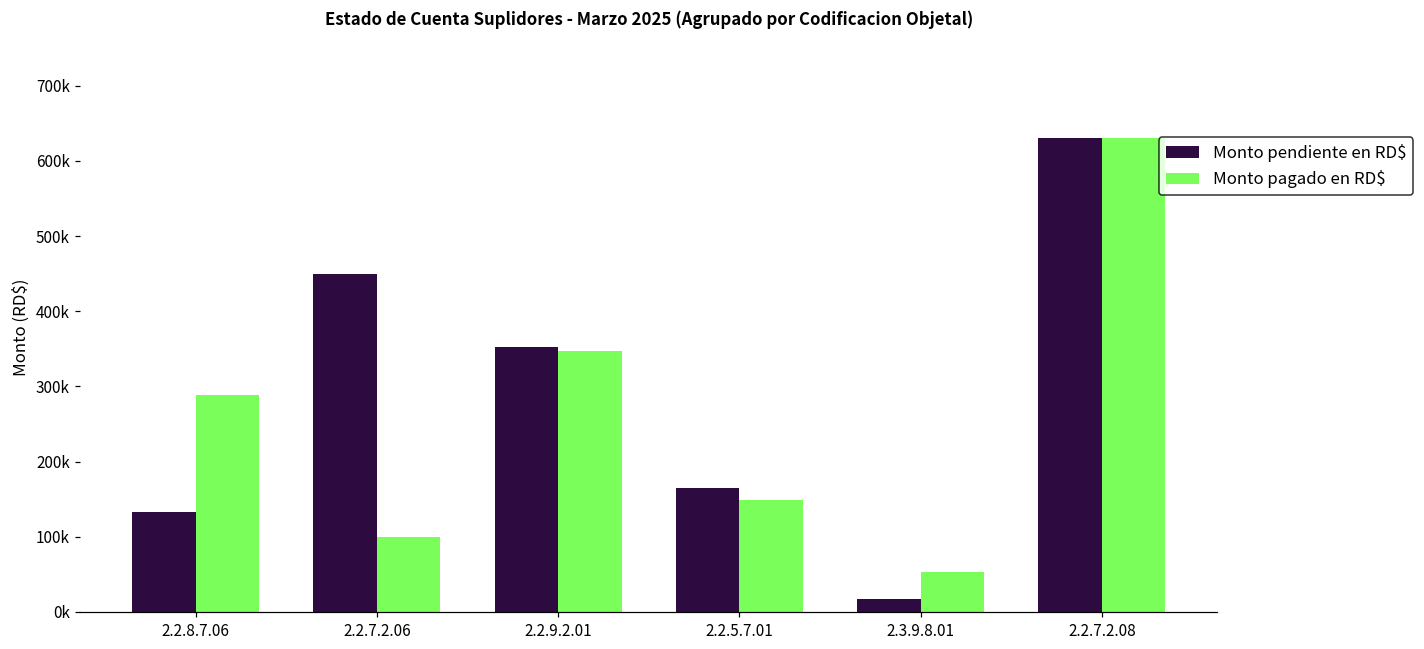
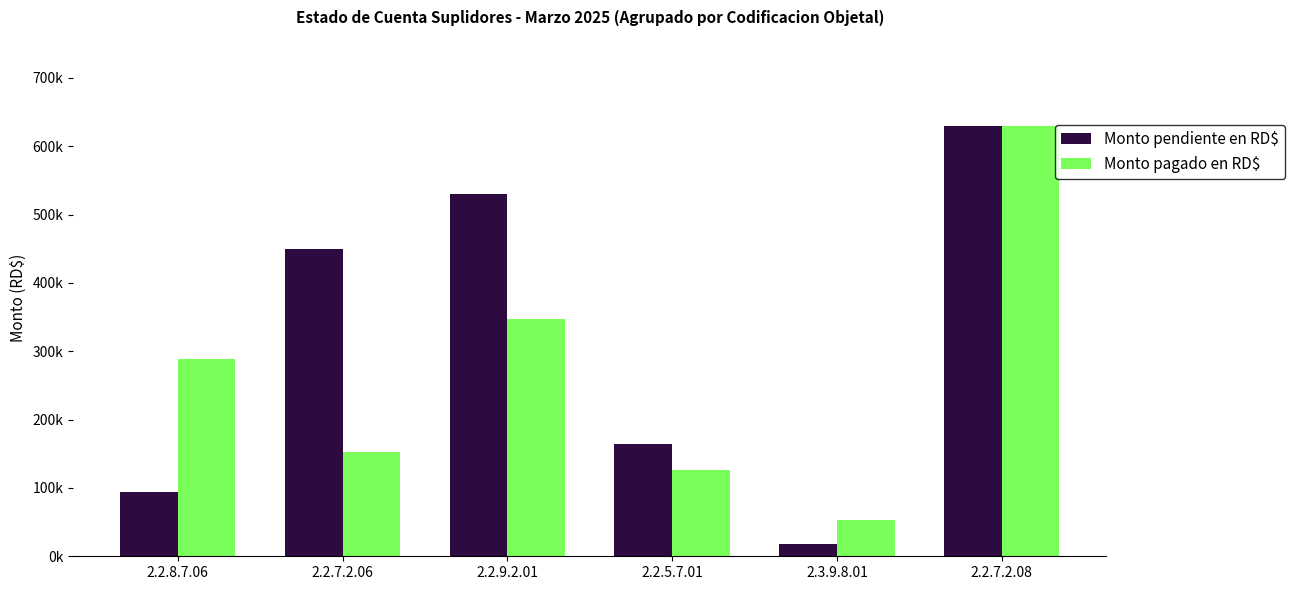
  {
    "Monto pendiente en RD$": {
-     "2.2.8.7.06": 130000,
+     "2.2.8.7.06": 90000,
      "2.2.7.2.06": 450000,
-     "2.2.9.2.01": 350000,
+     "2.2.9.2.01": 530000,
      "2.2.5.7.01": 160000,
      "2.3.9.8.01": 20000,
      "2.2.7.2.08": 630000
    },
    "Monto pagado en RD$": {
      "2.2.8.7.06": 290000,
-     "2.2.7.2.06": 100000,
+     "2.2.7.2.06": 150000,
      "2.2.9.2.01": 350000,
-     "2.2.5.7.01": 150000,
+     "2.2.5.7.01": 130000,
      "2.3.9.8.01": 50000,
      "2.2.7.2.08": 630000
    }
  }
